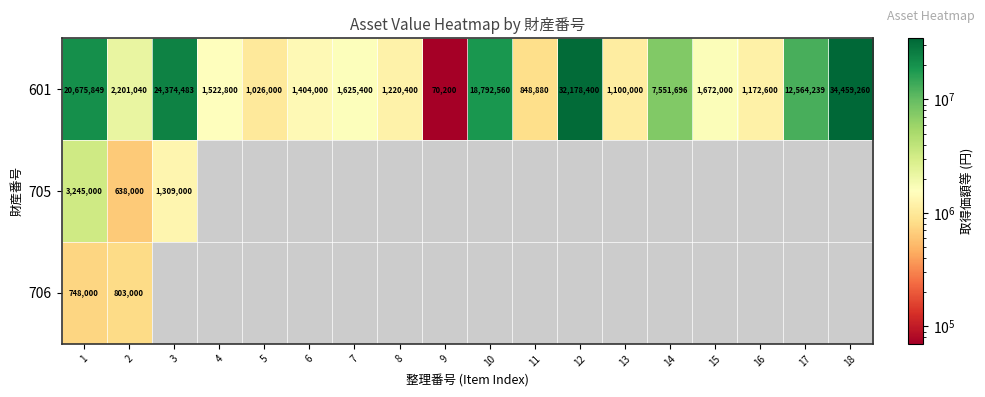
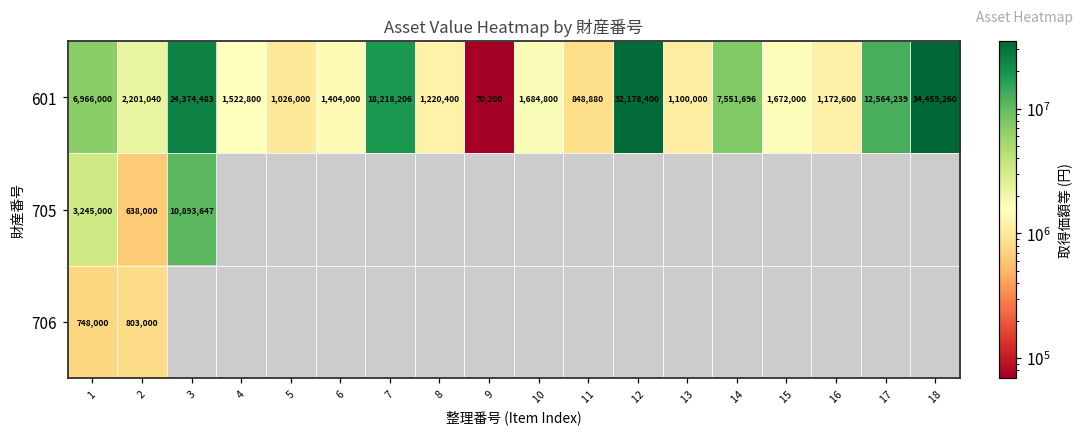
  {
    "601": {
-     "1": "20,675,849",
+     "1": "6,966,000",
      "2": "2,201,040",
      "3": "24,374,483",
      "4": "1,522,800",
      "5": "1,026,000",
      "6": "1,404,000",
-     "7": "1,625,400",
+     "7": "18,218,206",
      "8": "1,220,400",
      "9": "70,200",
-     "10": "18,792,560",
+     "10": "1,684,800",
      "11": "848,880",
      "12": "32,178,400",
      "13": "1,100,000",
      "14": "7,551,696",
      "15": "1,672,000",
      "16": "1,172,600",
      "17": "12,564,239",
      "18": "34,459,260"
    },
    "705": {
      "1": "3,245,000",
      "2": "638,000",
-     "3": "1,309,000"
+     "3": "10,893,647"
    },
    "706": {
      "1": "748,000",
      "2": "803,000"
    }
  }
